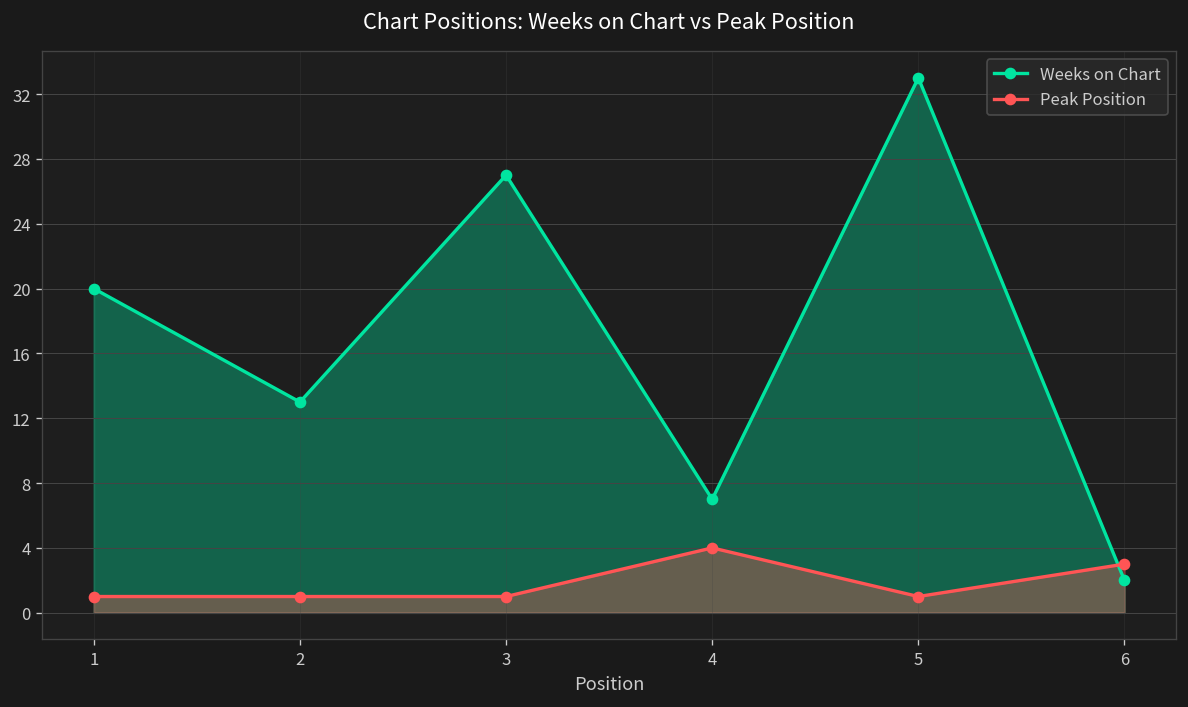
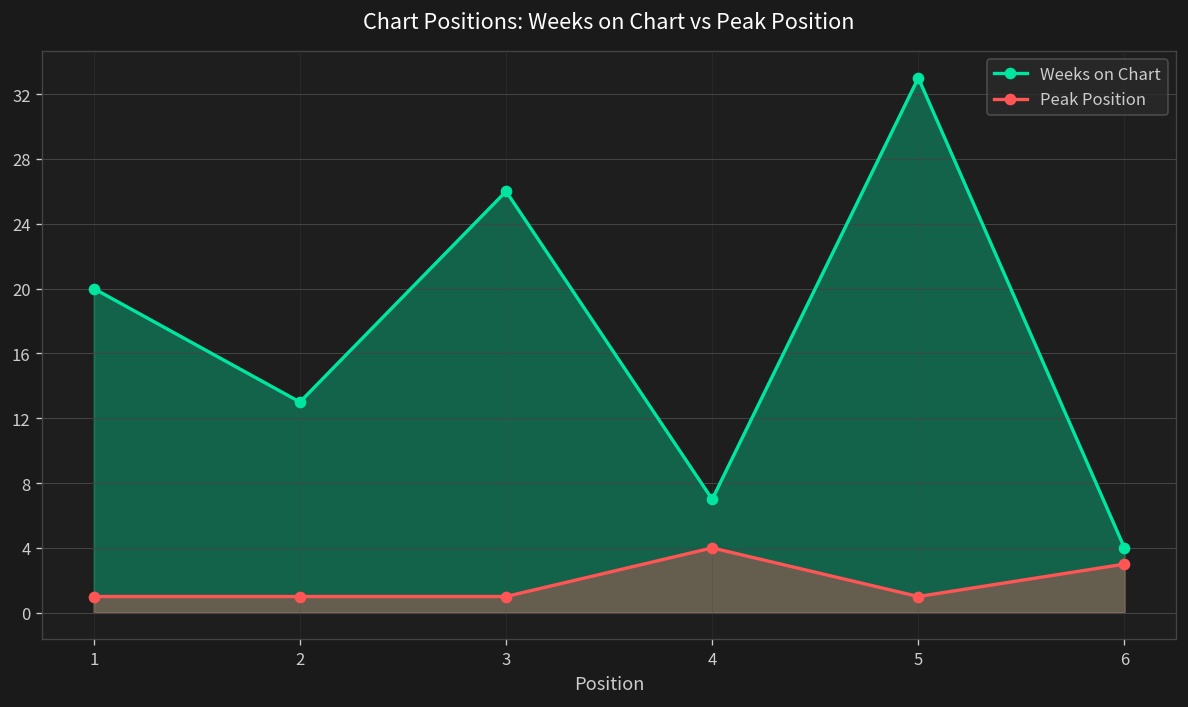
  {
    "Weeks on Chart": {
      "1": 20,
      "2": 13,
-     "3": 27,
+     "3": 26,
      "4": 7,
      "5": 33,
-     "6": 2
+     "6": 4
    },
    "Peak Position": {
      "1": 1,
      "2": 1,
      "3": 1,
      "4": 4,
      "5": 1,
      "6": 3
    }
  }
